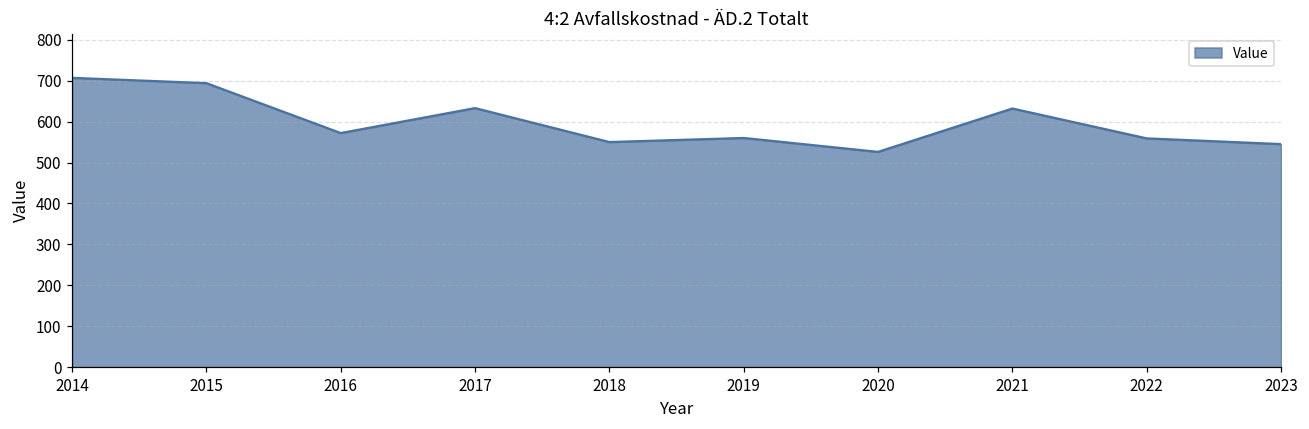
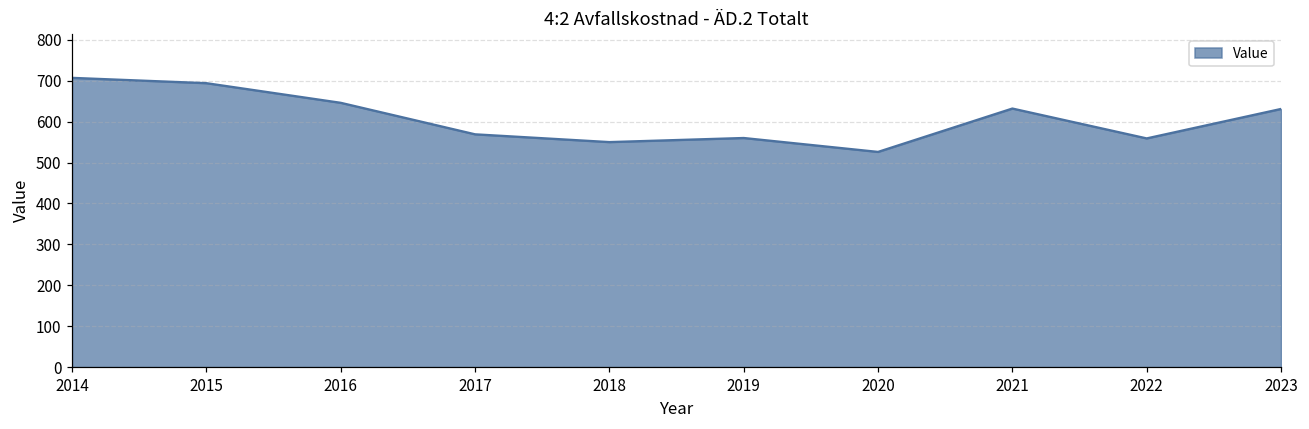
  {
    "2014": 710,
    "2015": 690,
-   "2016": 570,
-   "2017": 630,
+   "2016": 650,
+   "2017": 570,
    "2018": 550,
    "2019": 560,
    "2020": 530,
    "2021": 630,
    "2022": 560,
-   "2023": 550
+   "2023": 630
  }
